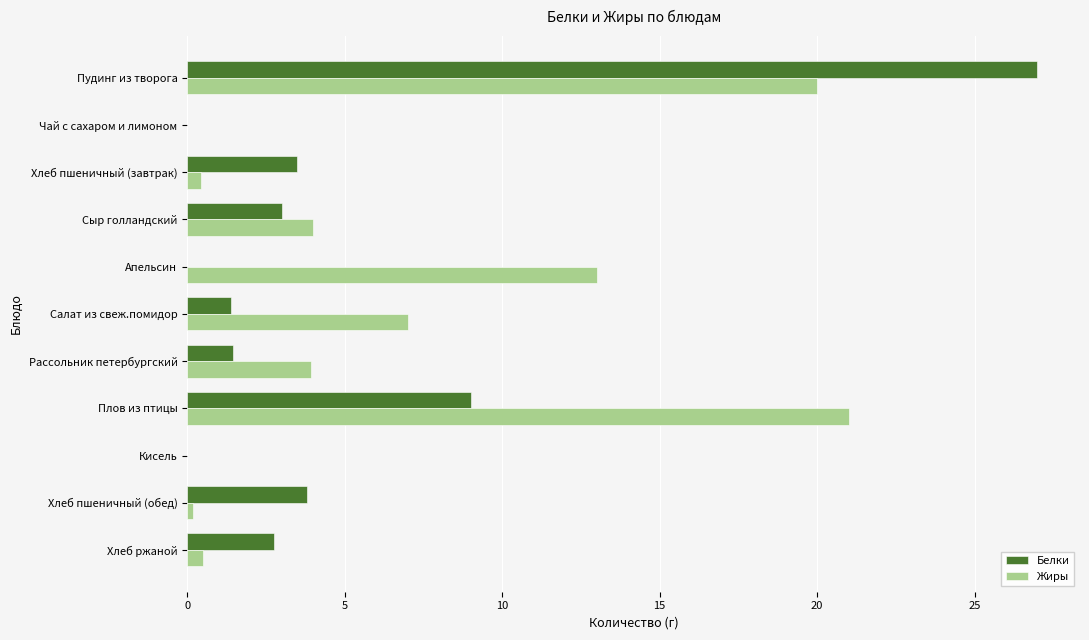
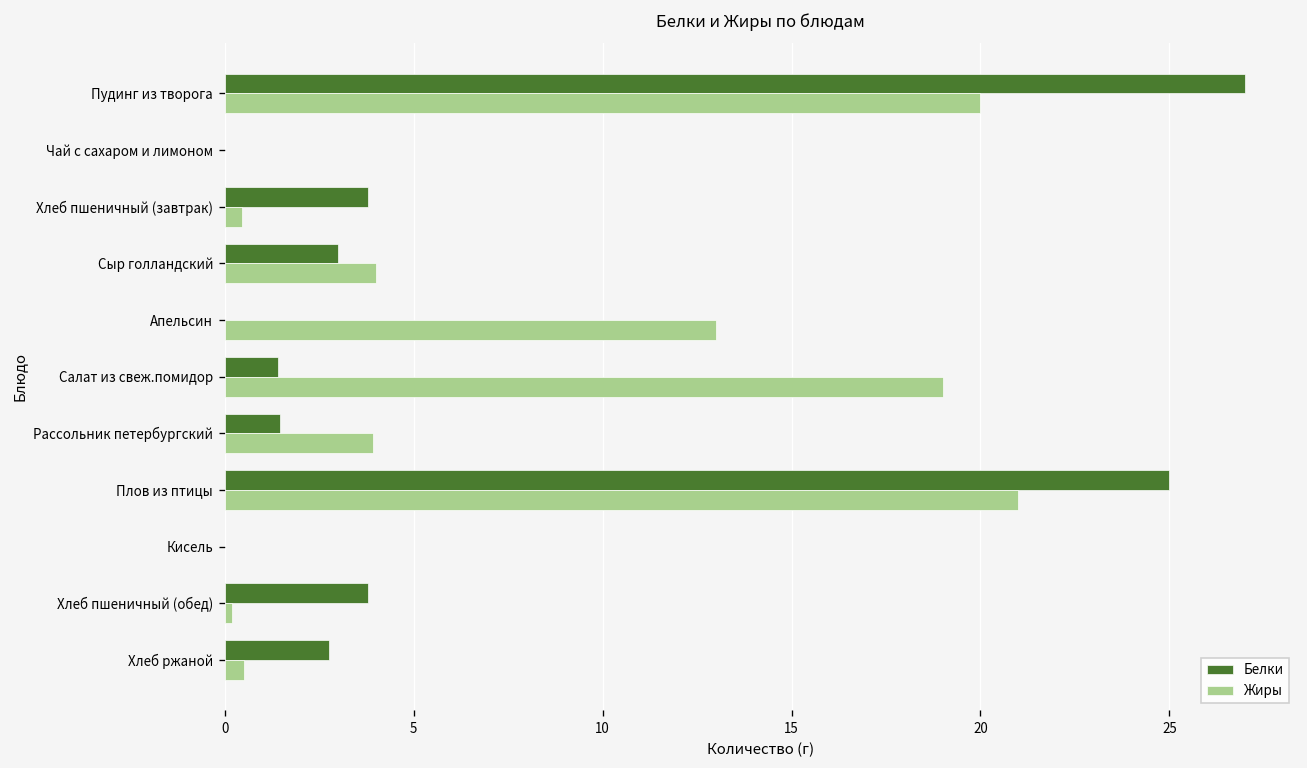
  {
    "Белки": {
      "Пудинг из творога": 27.0,
      "Чай с сахаром и лимоном": 0.0,
-     "Хлеб пшеничный (завтрак)": 3.5,
+     "Хлеб пшеничный (завтрак)": 3.8,
      "Сыр голландский": 3.0,
      "Апельсин": 0.0,
      "Салат из свеж.помидор": 1.4,
      "Рассольник петербургский": 1.5,
-     "Плов из птицы": 9,
+     "Плов из птицы": 25,
      "Кисель": 0.0,
      "Хлеб пшеничный (обед)": 3.8,
      "Хлеб ржаной": 2.8
    },
    "Жиры": {
      "Пудинг из творога": 20,
      "Чай с сахаром и лимоном": 0,
      "Хлеб пшеничный (завтрак)": 0.5,
      "Сыр голландский": 4,
      "Апельсин": 13,
-     "Салат из свеж.помидор": 7,
+     "Салат из свеж.помидор": 19,
      "Рассольник петербургский": 4,
      "Плов из птицы": 21,
      "Кисель": 0,
      "Хлеб пшеничный (обед)": 0.2,
      "Хлеб ржаной": 0.5
    }
  }
